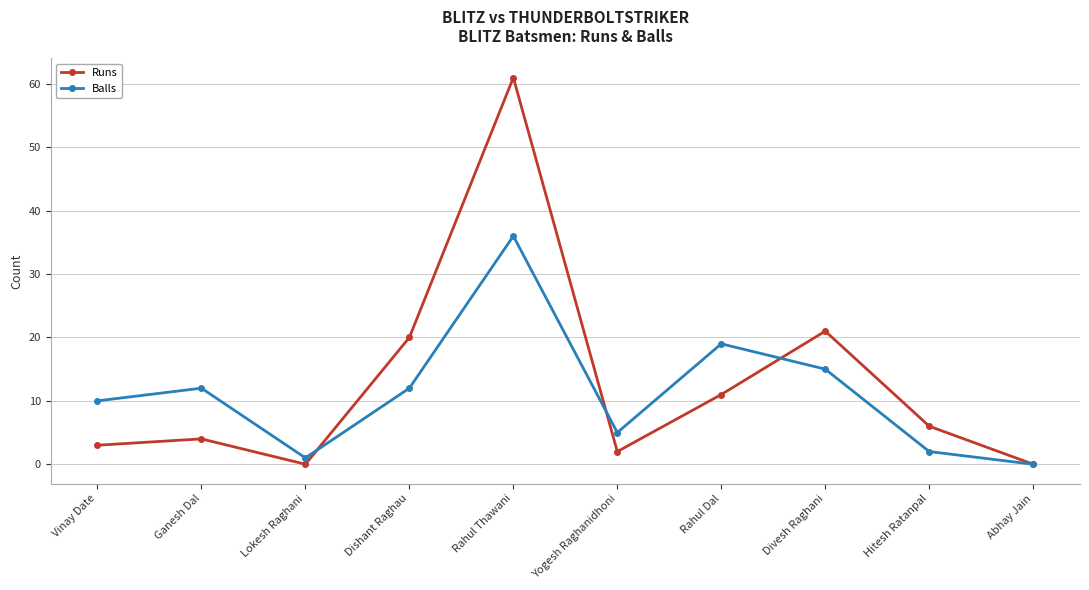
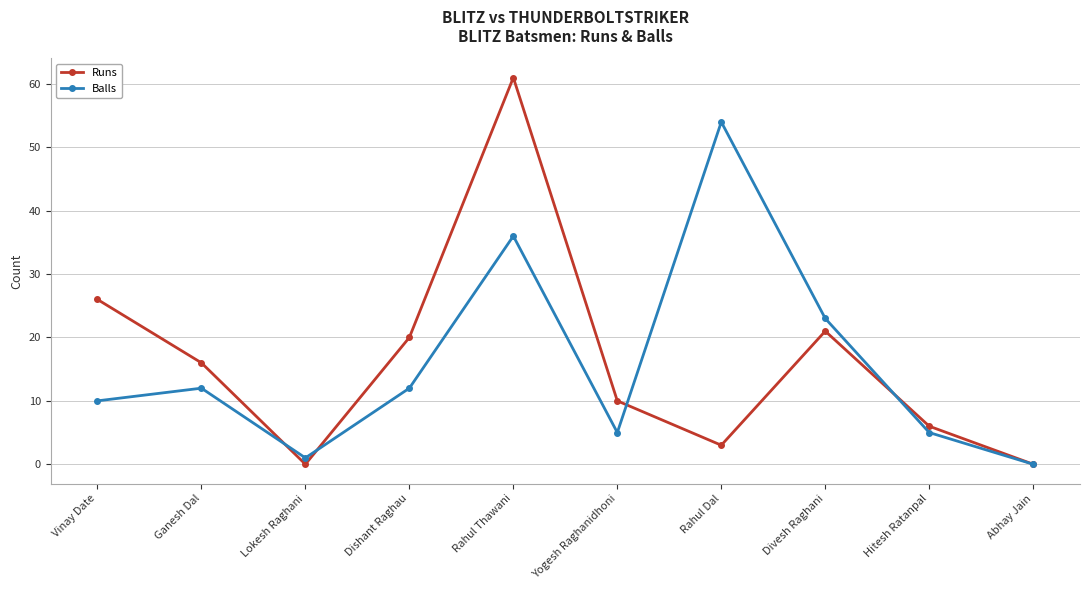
  {
    "Runs": {
-     "Vinay Date": 3,
-     "Ganesh Dal": 4,
+     "Vinay Date": 26,
+     "Ganesh Dal": 16,
      "Lokesh Raghani": 0,
      "Dishant Raghau": 20,
      "Rahul Thawani": 61,
-     "Yogesh Raghanidhoni": 2,
-     "Rahul Dal": 11,
+     "Yogesh Raghanidhoni": 10,
+     "Rahul Dal": 3,
      "Divesh Raghani": 21,
      "Hitesh Ratanpal": 6
    },
    "Balls": {
      "Vinay Date": 10,
      "Ganesh Dal": 12,
      "Lokesh Raghani": 1,
      "Dishant Raghau": 12,
      "Rahul Thawani": 36,
      "Yogesh Raghanidhoni": 5,
-     "Rahul Dal": 19,
-     "Divesh Raghani": 15,
-     "Hitesh Ratanpal": 2
+     "Rahul Dal": 54,
+     "Divesh Raghani": 23,
+     "Hitesh Ratanpal": 5
    }
  }
